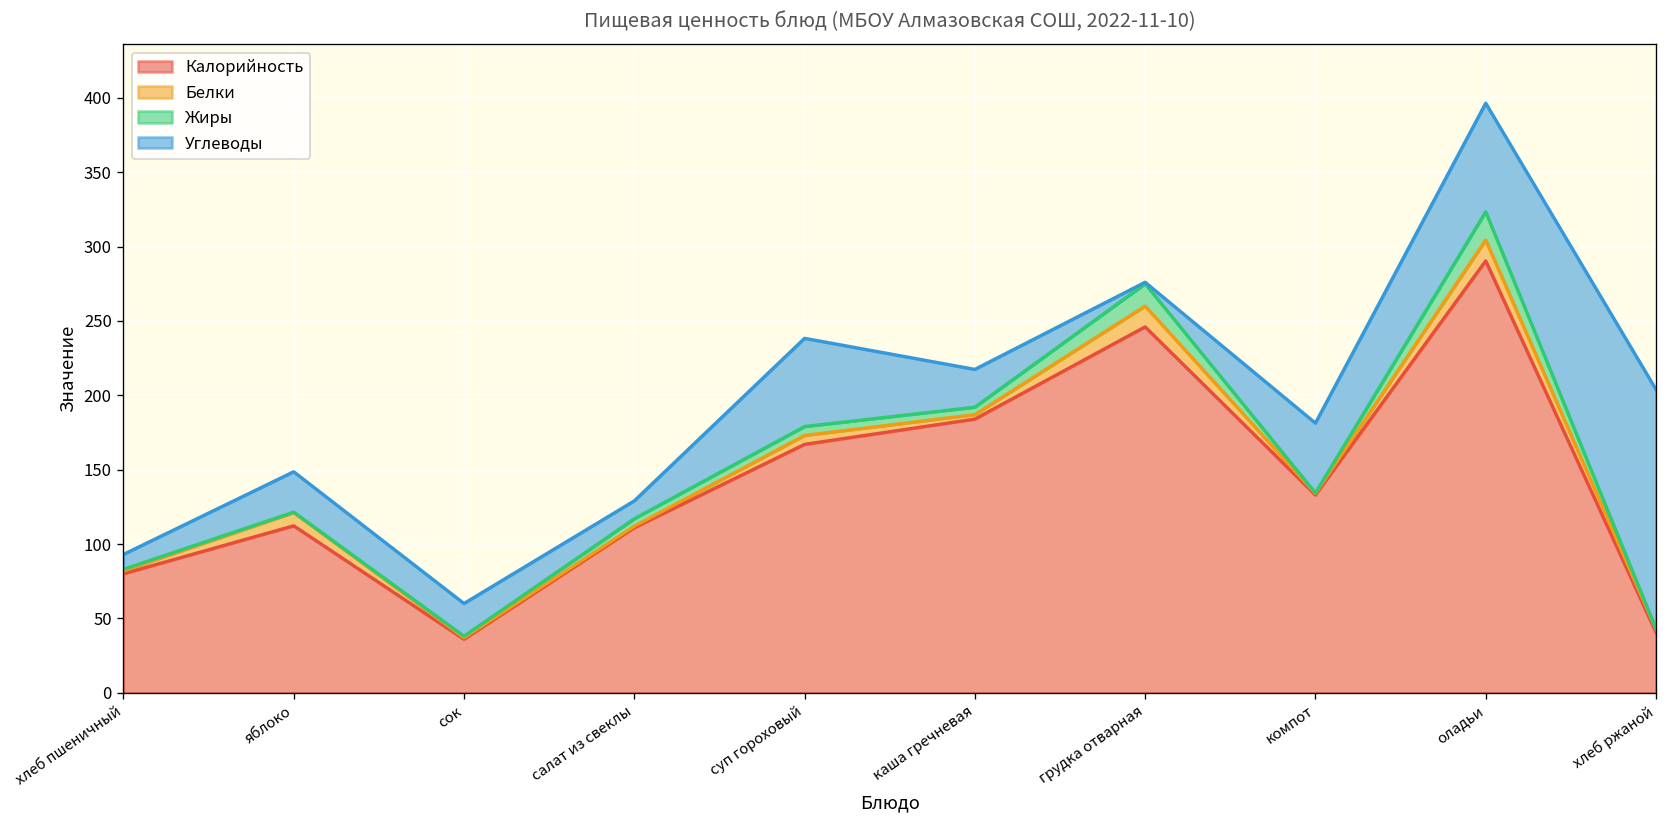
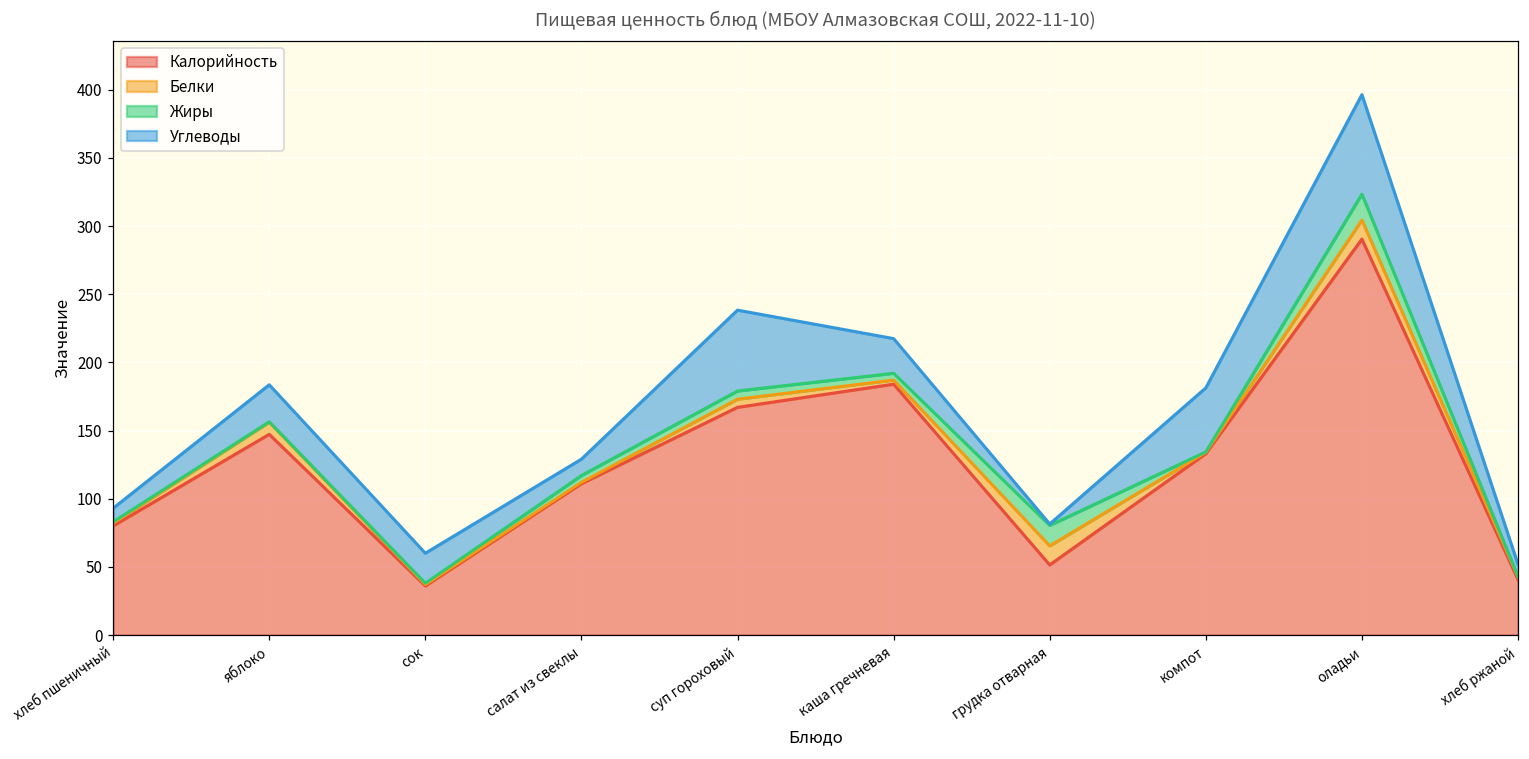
  {
    "Калорийность": {
-     "яблоко": 112,
+     "яблоко": 147,
      "суп гороховый": 167,
      "каша гречневая": 184,
-     "грудка отварная": 246,
+     "грудка отварная": 51,
      "оладьи": 290
    },
    "Белки": {
      "суп гороховый": 6,
      "каша гречневая": 3,
      "грудка отварная": 14,
      "оладьи": 14
    },
    "Жиры": {
      "салат из свеклы": 5,
      "суп гороховый": 6,
      "каша гречневая": 5,
      "оладьи": 19
    },
    "Углеводы": {
      "хлеб пшеничный": 10,
      "яблоко": 27,
      "сок": 22,
      "салат из свеклы": 12,
      "суп гороховый": 59,
      "каша гречневая": 25,
      "компот": 47,
      "оладьи": 73,
-     "хлеб ржаной": 161
+     "хлеб ржаной": 9
    }
  }
